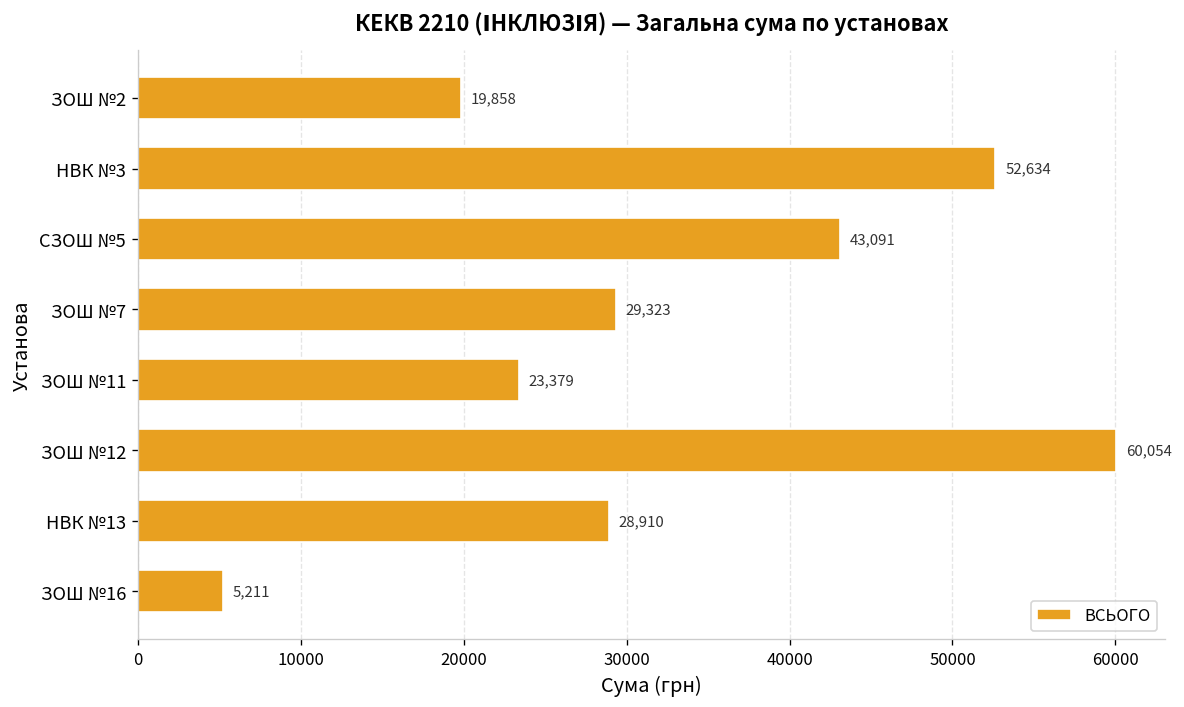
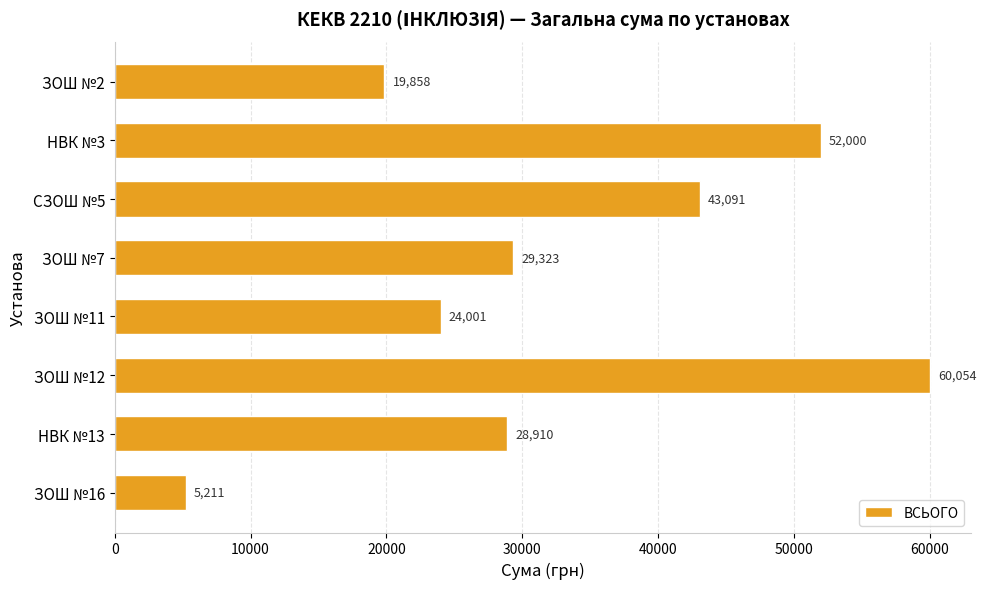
  {
    "ЗОШ №2": "19,858",
-   "НВК №3": "52,634",
+   "НВК №3": "52,000",
    "СЗОШ №5": "43,091",
    "ЗОШ №7": "29,323",
-   "ЗОШ №11": "23,379",
+   "ЗОШ №11": "24,001",
    "ЗОШ №12": "60,054",
    "НВК №13": "28,910",
    "ЗОШ №16": "5,211"
  }
